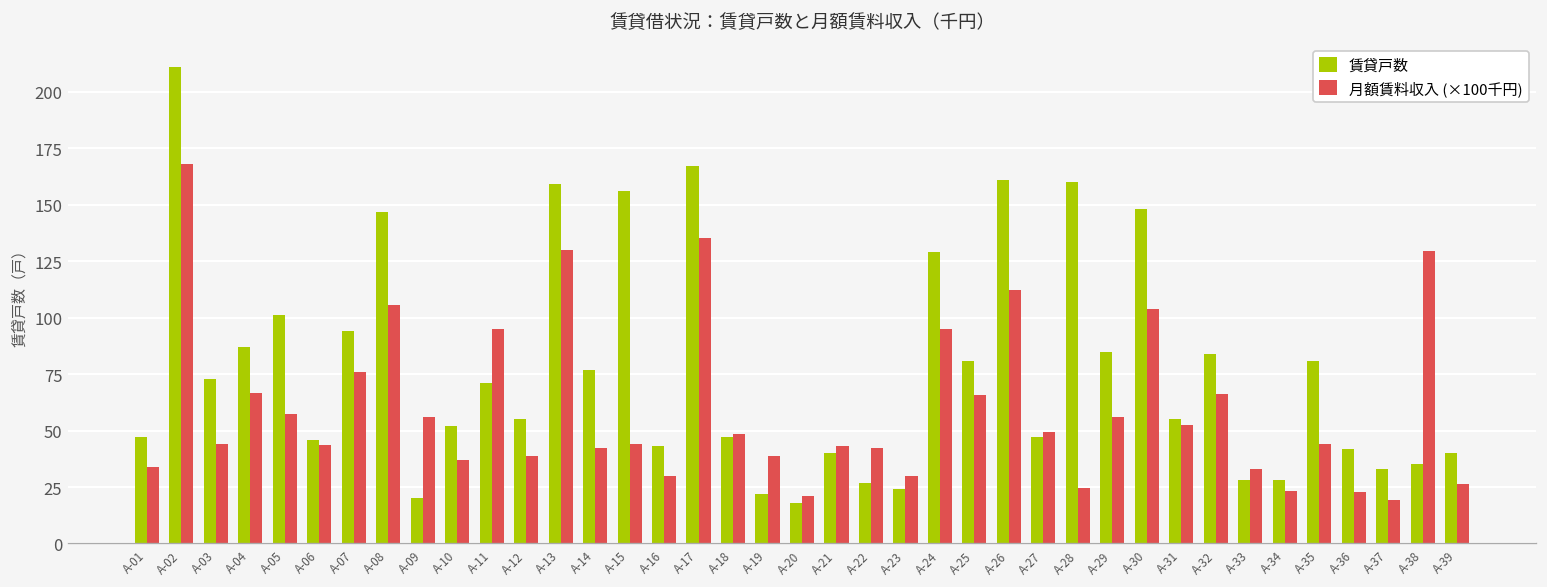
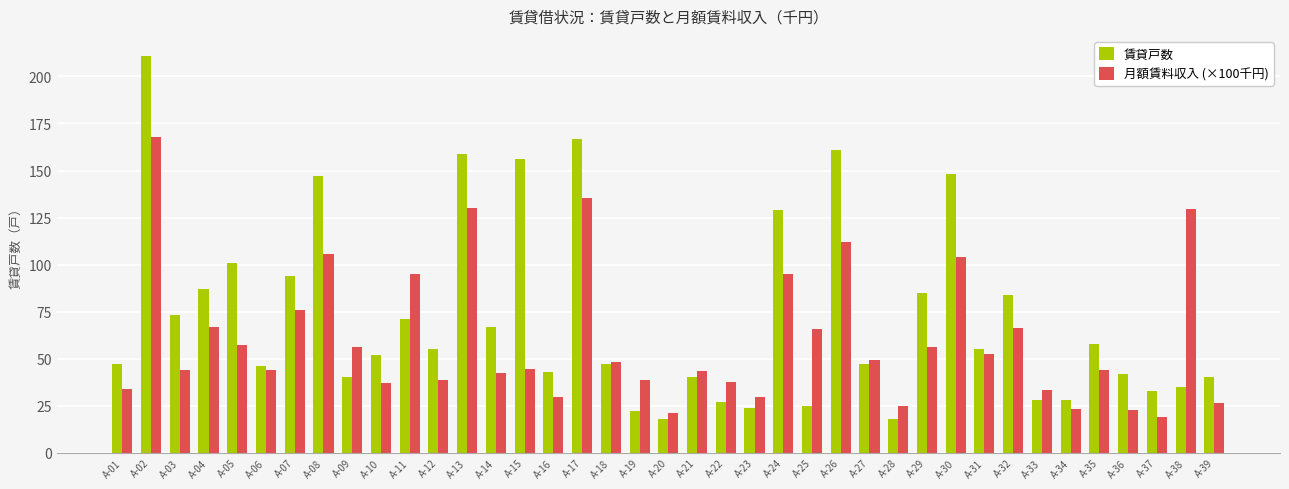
  {
    "賃貸戸数": {
      "A-01": 47,
      "A-02": 211,
      "A-03": 73,
      "A-04": 87,
      "A-05": 101,
      "A-06": 46,
      "A-07": 94,
      "A-08": 147,
-     "A-09": 20,
+     "A-09": 40,
      "A-10": 52,
      "A-11": 71,
      "A-12": 55,
      "A-13": 159,
-     "A-14": 77,
+     "A-14": 67,
      "A-15": 156,
      "A-16": 43,
      "A-17": 167,
      "A-18": 47,
      "A-19": 22,
      "A-20": 18,
      "A-21": 40,
      "A-22": 27,
      "A-23": 24,
      "A-24": 129,
-     "A-25": 81,
+     "A-25": 25,
      "A-26": 161,
      "A-27": 47,
-     "A-28": 160,
+     "A-28": 18,
      "A-29": 85,
      "A-30": 148,
      "A-31": 55,
      "A-32": 84,
      "A-33": 28,
      "A-34": 28,
-     "A-35": 81,
+     "A-35": 58,
      "A-36": 42,
      "A-37": 33,
      "A-38": 35,
      "A-39": 40
    },
    "月額賃料収入 (×100千円)": {
      "A-01": 34,
      "A-02": 168,
      "A-03": 44,
      "A-04": 67,
      "A-05": 58,
      "A-06": 44,
      "A-07": 76,
      "A-08": 106,
      "A-09": 56,
      "A-10": 37,
      "A-11": 95,
      "A-12": 39,
      "A-13": 130,
      "A-14": 42,
      "A-15": 44,
      "A-16": 30,
      "A-17": 135,
      "A-18": 48,
      "A-19": 39,
      "A-20": 21,
      "A-21": 43,
-     "A-22": 42,
+     "A-22": 38,
      "A-23": 30,
      "A-24": 95,
      "A-25": 66,
      "A-26": 112,
      "A-27": 49,
      "A-28": 25,
      "A-29": 56,
      "A-30": 104,
      "A-31": 52,
      "A-32": 66,
      "A-33": 33,
      "A-34": 23,
      "A-35": 44,
      "A-36": 23,
      "A-37": 19,
      "A-38": 130,
      "A-39": 26
    }
  }
